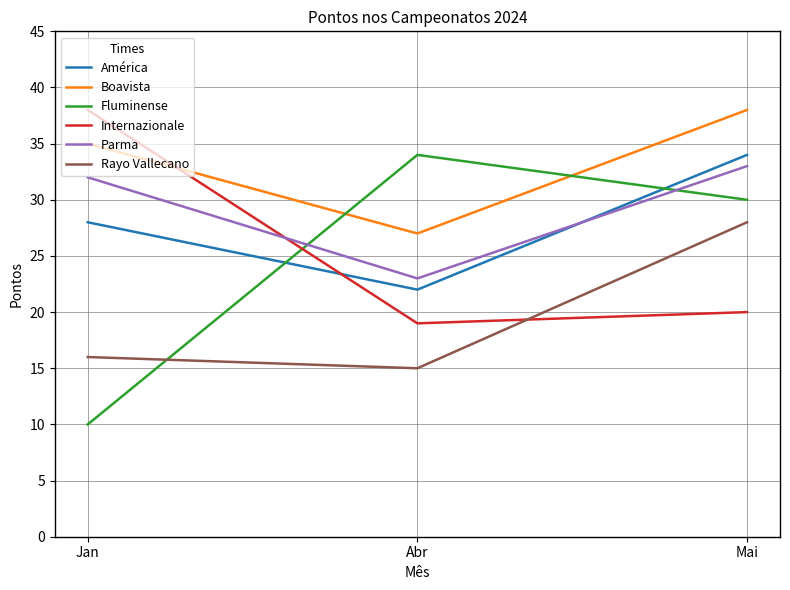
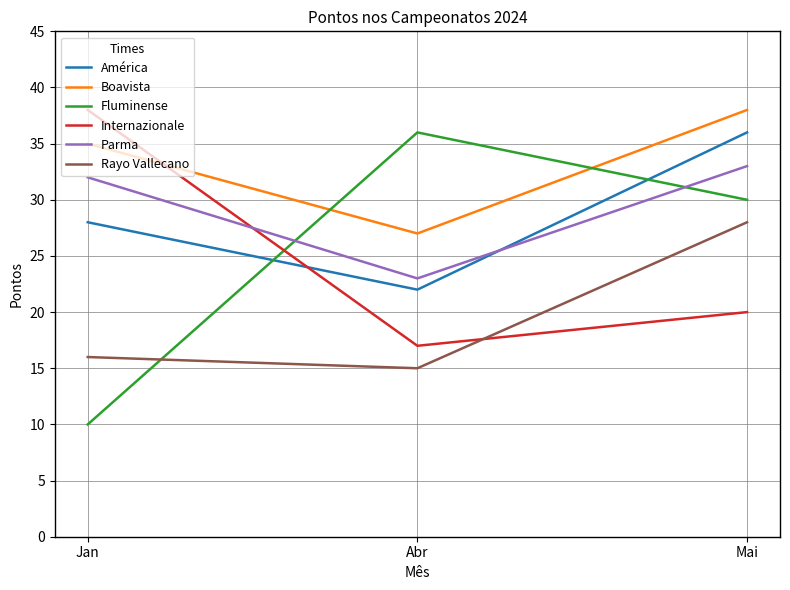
  {
    "América": {
      "Jan": 28,
      "Abr": 22,
-     "Mai": 34
+     "Mai": 36
    },
    "Boavista": {
      "Abr": 27,
      "Mai": 38
    },
    "Fluminense": {
      "Jan": 10,
-     "Abr": 34,
+     "Abr": 36,
      "Mai": 30
    },
    "Internazionale": {
-     "Abr": 19,
+     "Abr": 17,
      "Mai": 20
    },
    "Parma": {
      "Jan": 32,
      "Abr": 23,
      "Mai": 33
    },
    "Rayo Vallecano": {
      "Jan": 16,
      "Abr": 15,
      "Mai": 28
    }
  }
